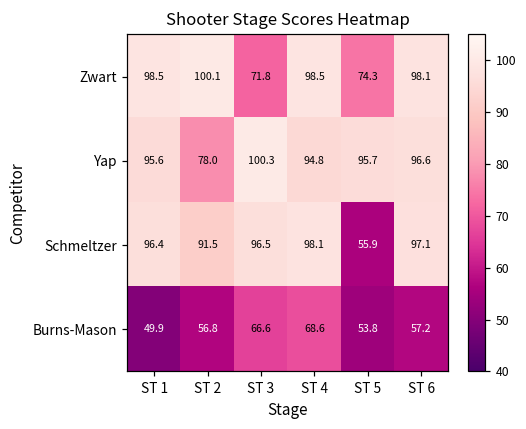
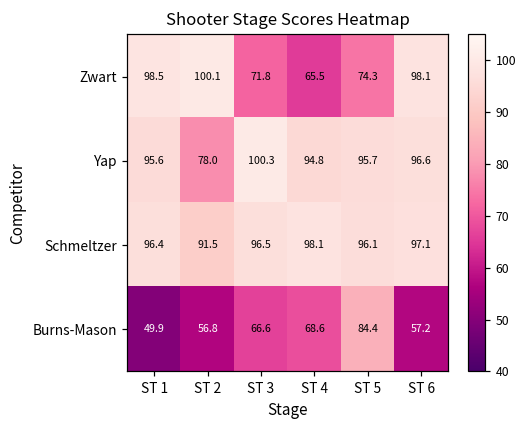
  {
    "Zwart": {
      "ST 1": 98.5,
      "ST 2": 100.1,
      "ST 3": 71.8,
-     "ST 4": 98.5,
+     "ST 4": 65.5,
      "ST 5": 74.3,
      "ST 6": 98.1
    },
    "Yap": {
      "ST 1": 95.6,
      "ST 2": 78.0,
      "ST 3": 100.3,
      "ST 4": 94.8,
      "ST 5": 95.7,
      "ST 6": 96.6
    },
    "Schmeltzer": {
      "ST 1": 96.4,
      "ST 2": 91.5,
      "ST 3": 96.5,
      "ST 4": 98.1,
-     "ST 5": 55.9,
+     "ST 5": 96.1,
      "ST 6": 97.1
    },
    "Burns-Mason": {
      "ST 1": 49.9,
      "ST 2": 56.8,
      "ST 3": 66.6,
      "ST 4": 68.6,
-     "ST 5": 53.8,
+     "ST 5": 84.4,
      "ST 6": 57.2
    }
  }
